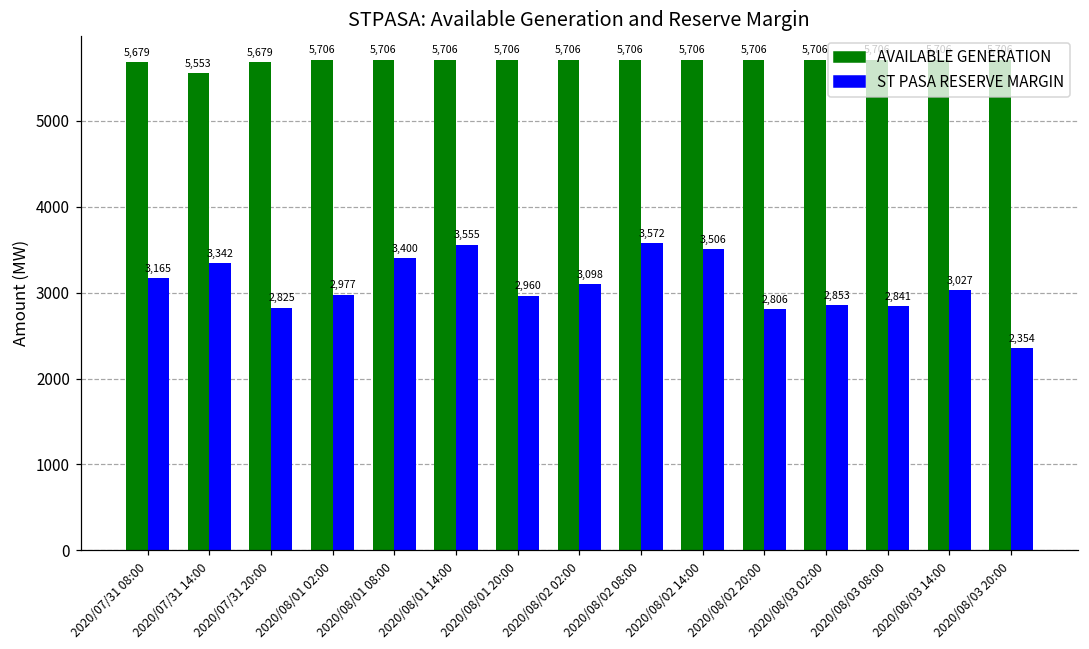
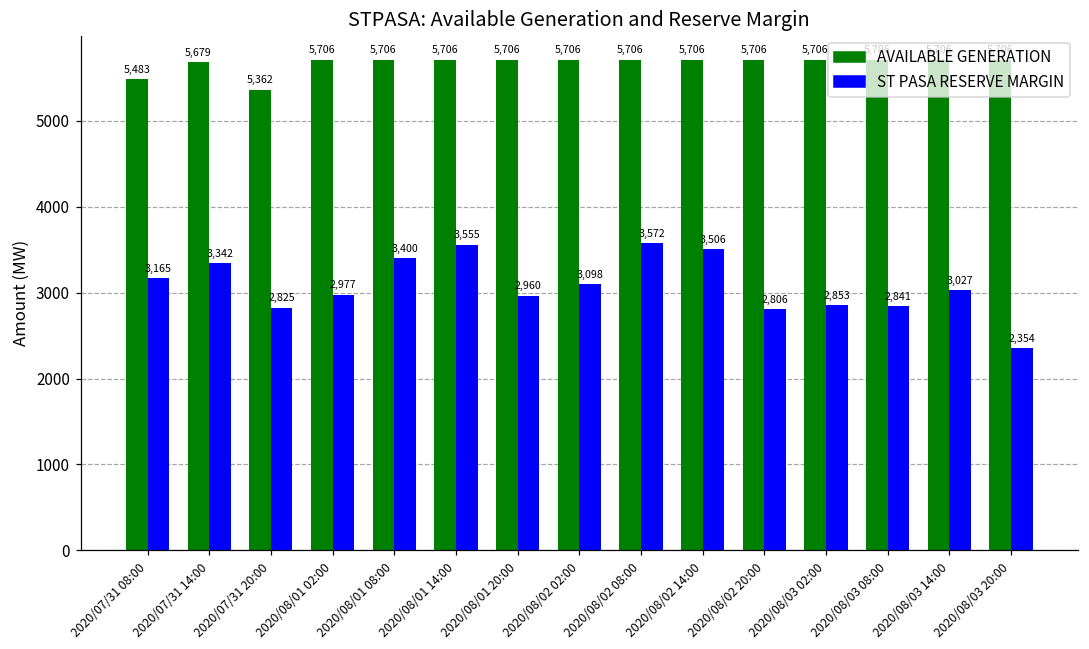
  {
    "AVAILABLE GENERATION": {
-     "2020/07/31 08:00": "5,679",
-     "2020/07/31 14:00": "5,553",
-     "2020/07/31 20:00": "5,679",
+     "2020/07/31 08:00": "5,483",
+     "2020/07/31 14:00": "5,679",
+     "2020/07/31 20:00": "5,362",
      "2020/08/01 02:00": "5,706",
      "2020/08/01 08:00": "5,706",
      "2020/08/01 14:00": "5,706",
      "2020/08/01 20:00": "5,706",
      "2020/08/02 02:00": "5,706",
      "2020/08/02 08:00": "5,706",
      "2020/08/02 14:00": "5,706",
      "2020/08/02 20:00": "5,706"
    },
    "ST PASA RESERVE MARGIN": {
      "2020/07/31 08:00": "3,165",
      "2020/07/31 14:00": "3,342",
      "2020/07/31 20:00": "2,825",
      "2020/08/01 02:00": "2,977",
      "2020/08/01 08:00": "3,400",
      "2020/08/01 14:00": "3,555",
      "2020/08/01 20:00": "2,960",
      "2020/08/02 02:00": "3,098",
      "2020/08/02 08:00": "3,572",
      "2020/08/02 14:00": "3,506",
      "2020/08/02 20:00": "2,806",
      "2020/08/03 02:00": "2,853",
      "2020/08/03 08:00": "2,841",
      "2020/08/03 14:00": "3,027",
      "2020/08/03 20:00": "2,354"
    }
  }
